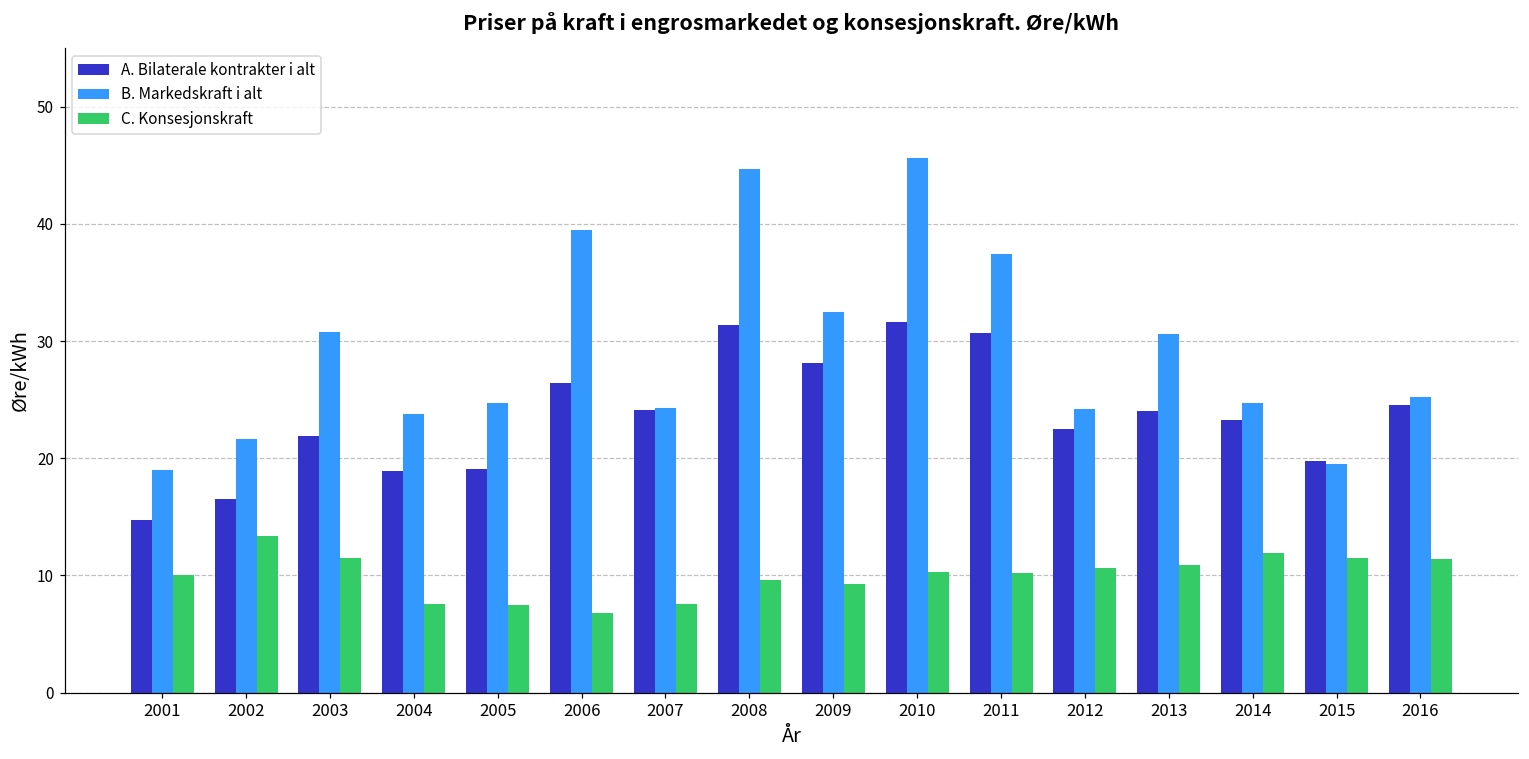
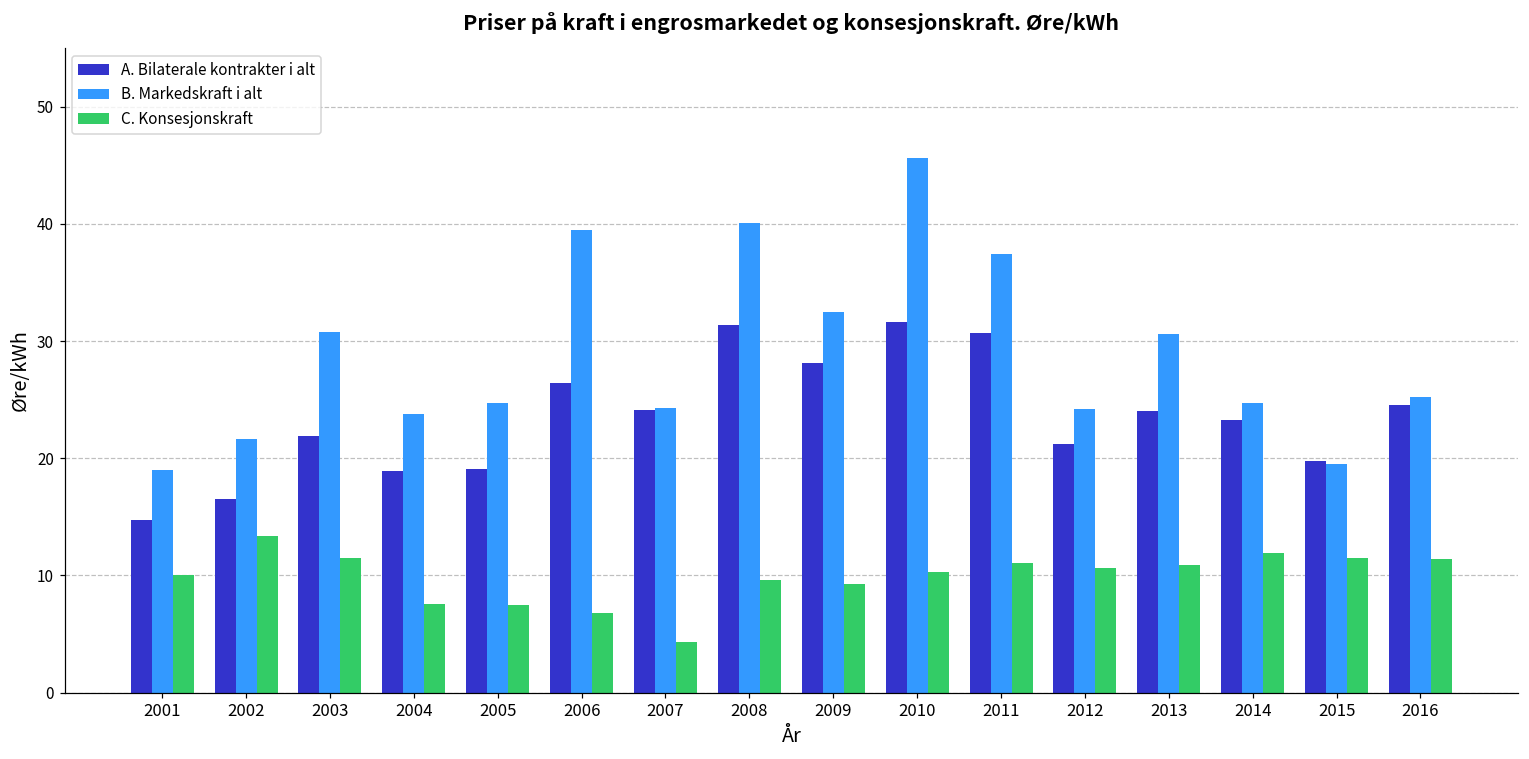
  {
    "A. Bilaterale kontrakter i alt": {
      "2001": 14.7,
      "2002": 16.5,
      "2003": 21.9,
      "2004": 18.9,
      "2005": 19.1,
      "2006": 26.4,
      "2007": 24.1,
      "2008": 31.4,
      "2009": 28.1,
      "2010": 31.6,
      "2011": 30.7,
-     "2012": 22.5,
+     "2012": 21.2,
      "2013": 24.0,
      "2014": 23.3,
      "2015": 19.8,
      "2016": 24.5
    },
    "B. Markedskraft i alt": {
      "2001": 19.0,
      "2002": 21.6,
      "2003": 30.8,
      "2004": 23.8,
      "2005": 24.7,
      "2006": 39.5,
      "2007": 24.3,
-     "2008": 44.7,
+     "2008": 40.1,
      "2009": 32.5,
      "2010": 45.6,
      "2011": 37.4,
      "2012": 24.2,
      "2013": 30.6,
      "2014": 24.7,
      "2015": 19.5,
      "2016": 25.2
    },
    "C. Konsesjonskraft": {
      "2001": 10.0,
      "2002": 13.4,
      "2003": 11.5,
      "2004": 7.6,
      "2005": 7.5,
      "2006": 6.8,
-     "2007": 7.6,
+     "2007": 4.3,
      "2008": 9.6,
      "2009": 9.3,
      "2010": 10.3,
-     "2011": 10.2,
+     "2011": 11.1,
      "2012": 10.6,
      "2013": 10.9,
      "2014": 11.9,
      "2015": 11.5,
      "2016": 11.4
    }
  }
